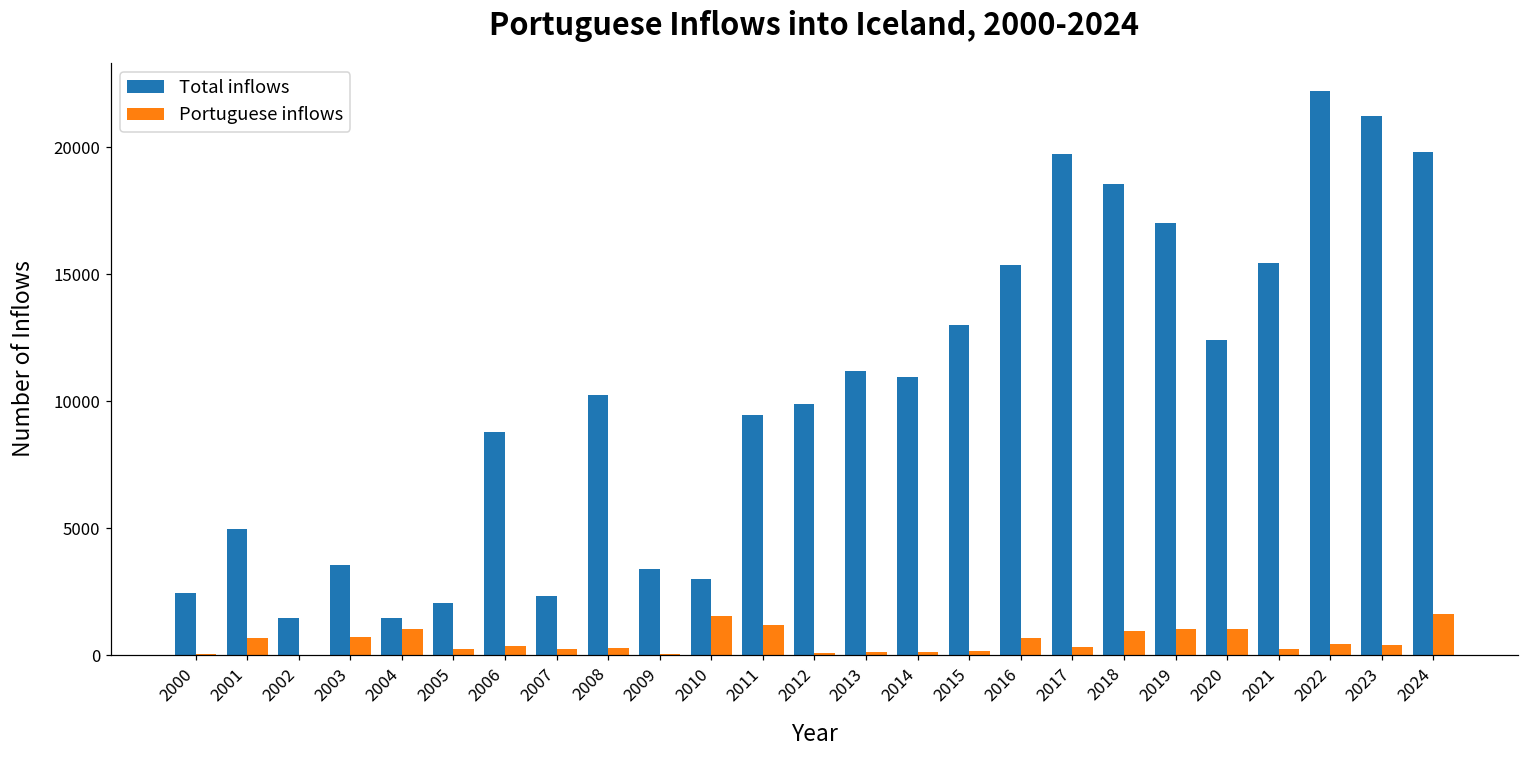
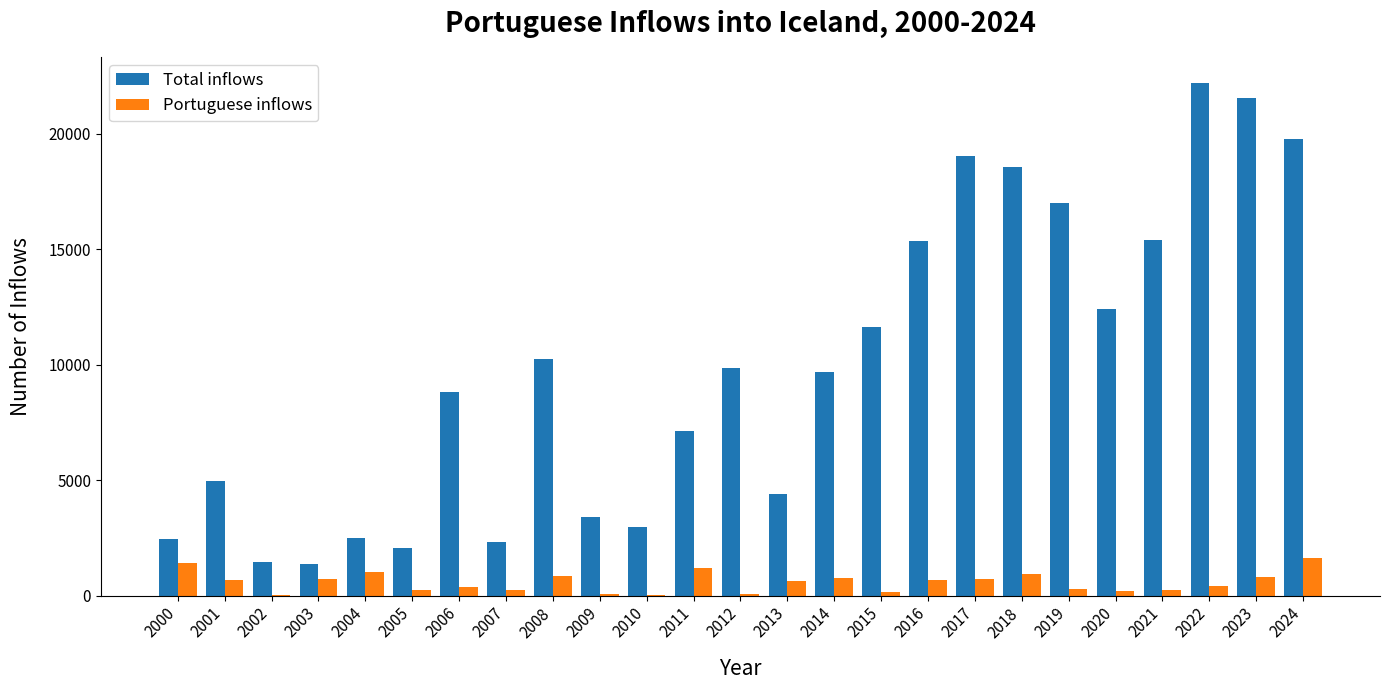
  {
    "Total inflows": {
      "2000": 2500,
      "2001": 5000,
      "2002": 1500,
-     "2003": 3500,
-     "2004": 1400,
+     "2003": 1400,
+     "2004": 2500,
      "2005": 2100,
      "2006": 8800,
      "2007": 2300,
      "2008": 10200,
      "2009": 3400,
      "2010": 3000,
-     "2011": 9500,
+     "2011": 7100,
      "2012": 9900,
-     "2013": 11200,
-     "2014": 10900,
-     "2015": 13000,
+     "2013": 4400,
+     "2014": 9700,
+     "2015": 11600,
      "2016": 15400,
-     "2017": 19700,
+     "2017": 19000,
      "2018": 18500,
      "2019": 17000,
      "2020": 12400,
      "2021": 15400,
      "2022": 22200,
-     "2023": 21200,
+     "2023": 21600,
      "2024": 19800
    },
    "Portuguese inflows": {
-     "2000": 0,
+     "2000": 1400,
      "2001": 700,
      "2003": 700,
      "2004": 1000,
      "2005": 200,
      "2006": 400,
      "2007": 200,
-     "2008": 300,
-     "2010": 1600,
+     "2008": 900,
+     "2010": 0,
      "2011": 1200,
-     "2013": 100,
-     "2014": 100,
+     "2013": 600,
+     "2014": 800,
      "2015": 200,
      "2016": 700,
-     "2017": 300,
+     "2017": 700,
      "2018": 900,
-     "2019": 1000,
-     "2020": 1000,
+     "2019": 300,
+     "2020": 200,
      "2021": 200,
      "2022": 400,
-     "2023": 400,
+     "2023": 800,
      "2024": 1600
    }
  }
